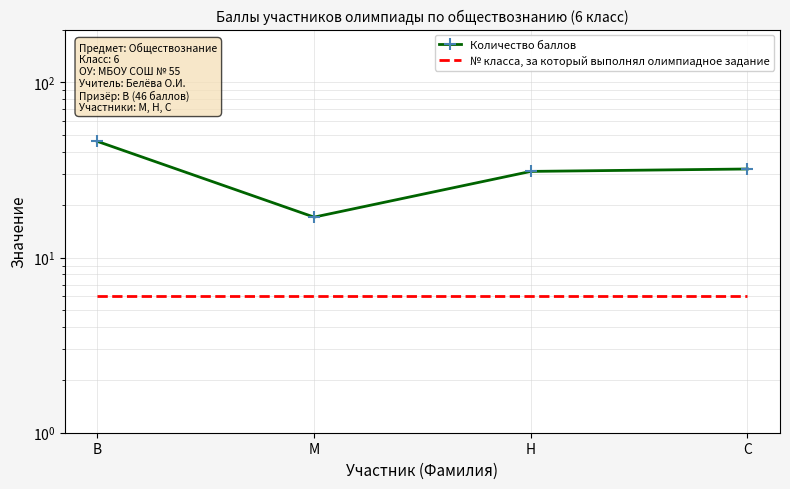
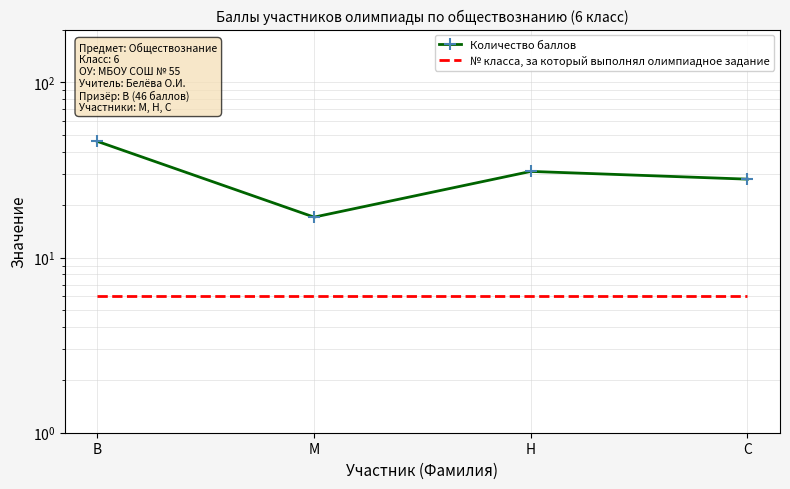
  {
    "Количество баллов": {
      "В": 46,
      "М": 17,
      "Н": 31,
-     "С": 32
+     "С": 28
    },
    "№ класса, за который выполнял олимпиадное задание": {
      "В": 6,
      "М": 6,
      "Н": 6,
      "С": 6
    }
  }
